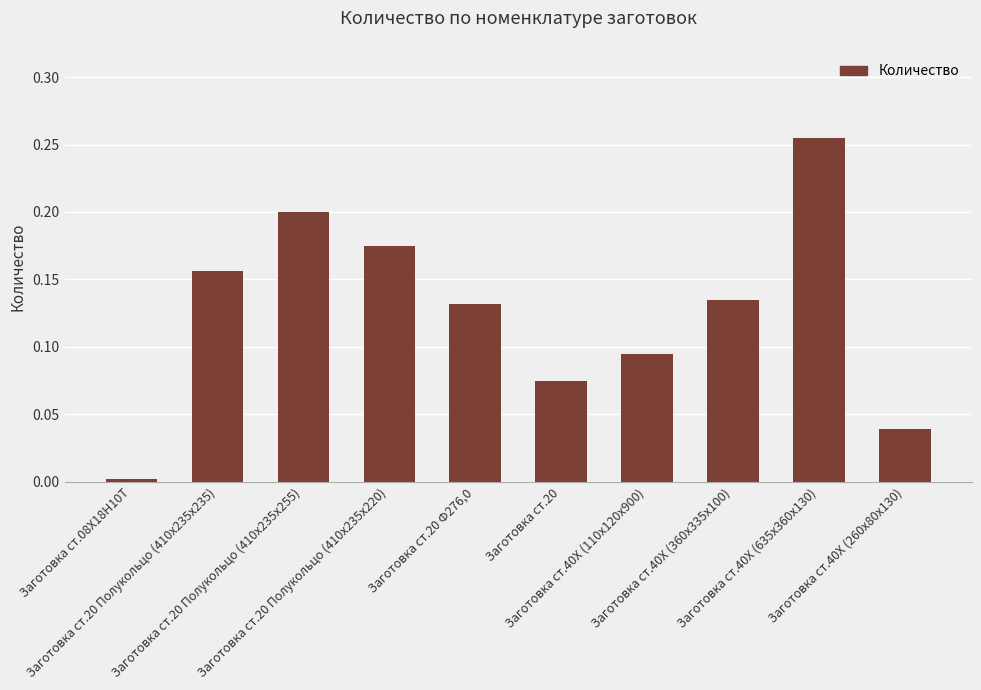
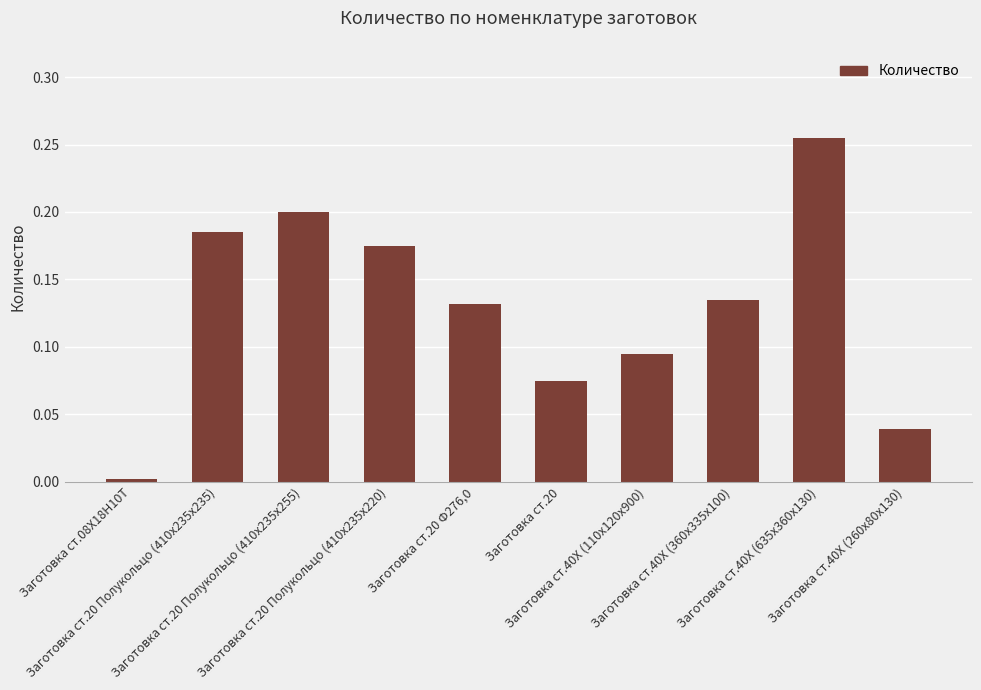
  {
    "Заготовка ст.08Х18Н10Т": 0.002,
-   "Заготовка ст.20 Полукольцо (410х235х235)": 0.156,
+   "Заготовка ст.20 Полукольцо (410х235х235)": 0.185,
    "Заготовка ст.20 Полукольцо (410х235х255)": 0.200,
    "Заготовка ст.20 Полукольцо (410х235х220)": 0.175,
    "Заготовка ст.20 Ф276,0": 0.132,
    "Заготовка ст.20": 0.075,
    "Заготовка ст.40Х (110х120х900)": 0.095,
    "Заготовка ст.40Х (360х335х100)": 0.135,
    "Заготовка ст.40Х (635х360х130)": 0.255,
    "Заготовка ст.40Х (260х80х130)": 0.039
  }
